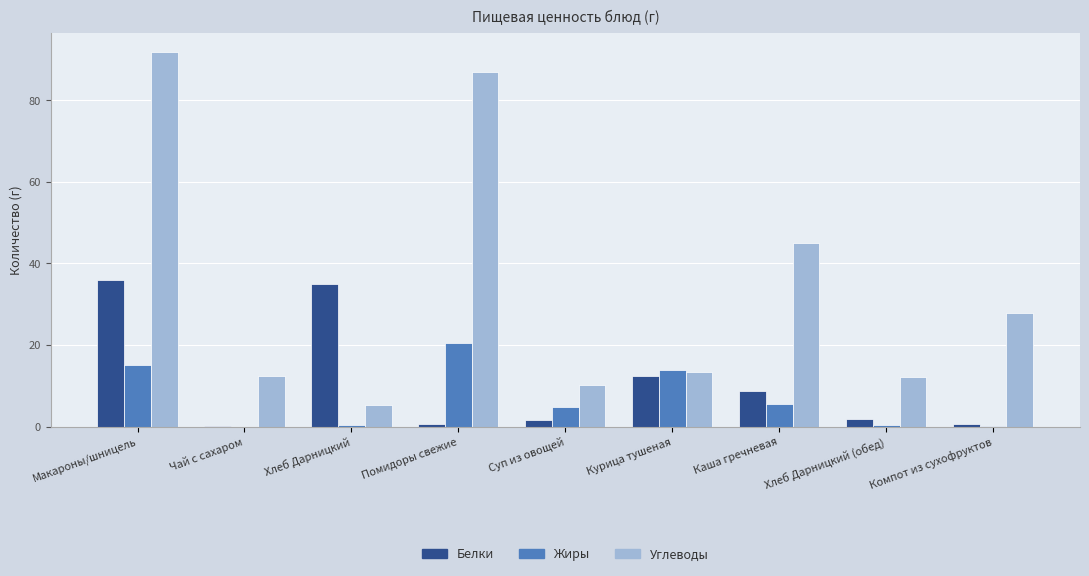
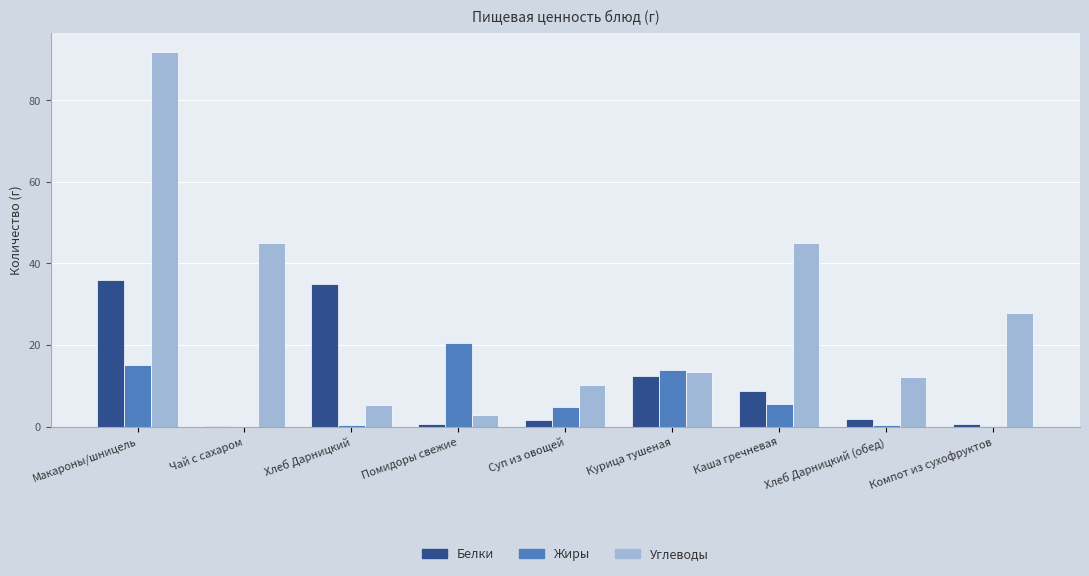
  {
    "Белки": {
      "Макароны/шницель": 36,
      "Хлеб Дарницкий": 35,
      "Помидоры свежие": 1,
      "Суп из овощей": 2,
      "Курица тушеная": 12,
      "Каша гречневая": 9,
      "Хлеб Дарницкий (обед)": 2
    },
    "Жиры": {
      "Макароны/шницель": 15,
      "Чай с сахаром": 0,
      "Помидоры свежие": 21,
      "Суп из овощей": 5,
      "Курица тушеная": 14,
      "Каша гречневая": 5
    },
    "Углеводы": {
      "Макароны/шницель": 92,
-     "Чай с сахаром": 12,
+     "Чай с сахаром": 45,
      "Хлеб Дарницкий": 5,
-     "Помидоры свежие": 87,
+     "Помидоры свежие": 3,
      "Суп из овощей": 10,
      "Курица тушеная": 13,
      "Каша гречневая": 45,
      "Хлеб Дарницкий (обед)": 12,
      "Компот из сухофруктов": 28
    }
  }
